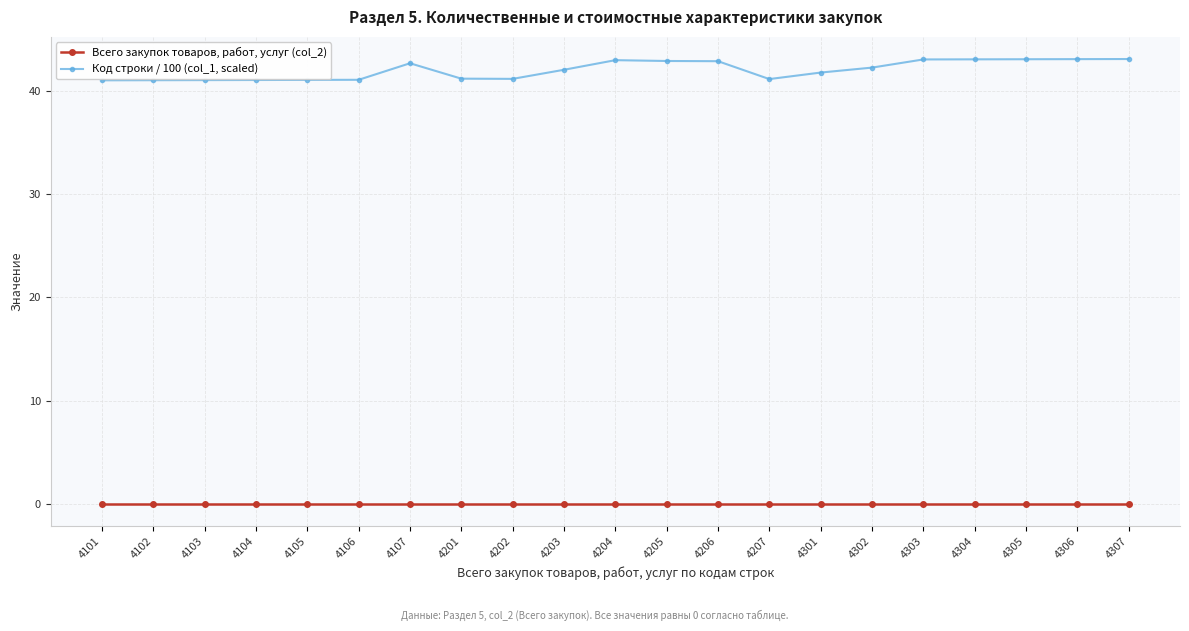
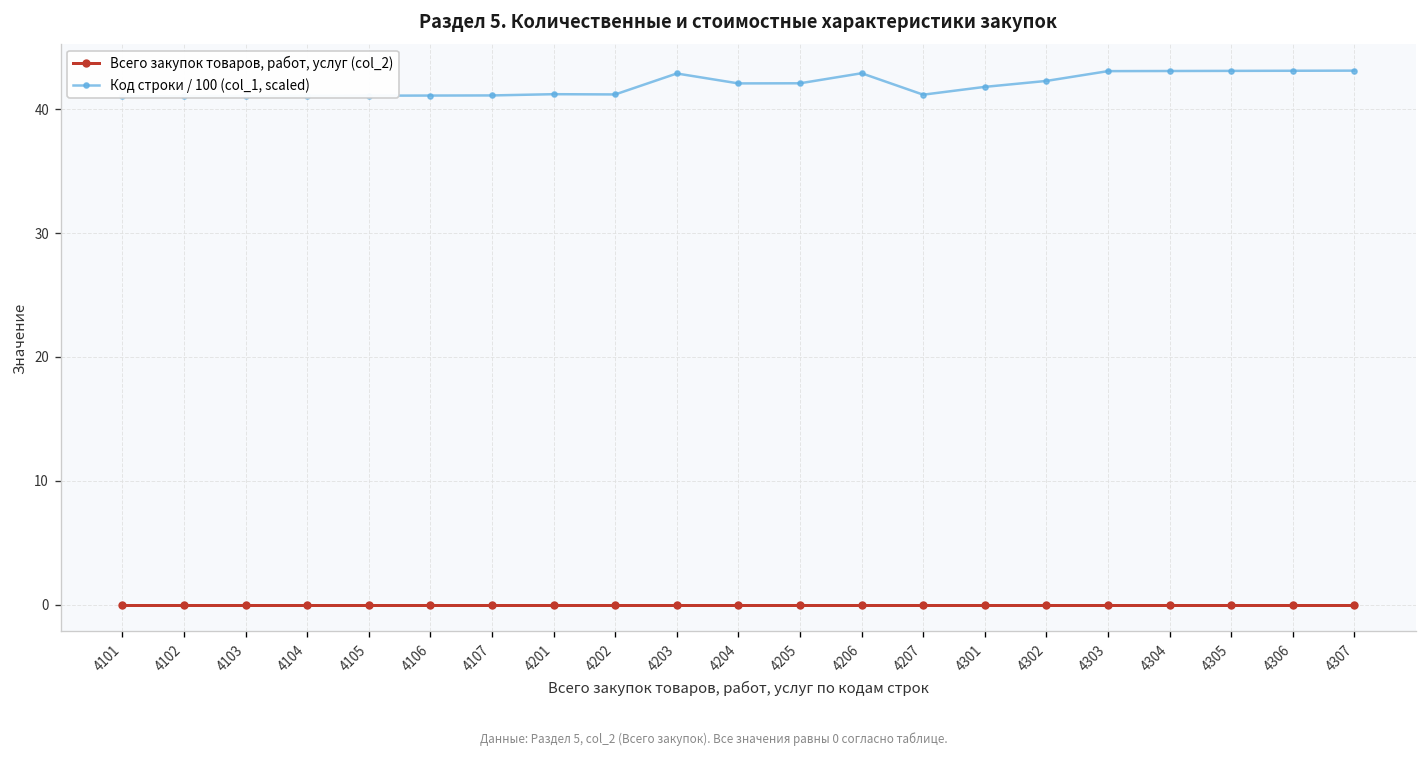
  {
    "Всего закупок товаров, работ, услуг (col_2)": {
      "4101": 0.0,
      "4102": 0.0,
      "4103": 0.0,
      "4104": 0.0,
      "4105": 0.0,
      "4106": 0.0,
      "4107": 0.0,
      "4201": 0.0,
      "4202": 0.0,
      "4203": 0.0,
      "4204": 0.0,
      "4205": 0.0,
      "4206": 0.0,
      "4207": 0.0,
      "4301": 0.0,
      "4302": 0.0,
      "4303": 0.0,
      "4304": 0.0,
      "4305": 0.0,
      "4306": 0.0,
      "4307": 0.0
    },
    "Код строки / 100 (col_1, scaled)": {
      "4101": 41.0,
      "4102": 41.0,
      "4103": 41.0,
      "4104": 41.0,
      "4105": 41.1,
      "4106": 41.1,
-     "4107": 42.7,
+     "4107": 41.1,
      "4201": 41.2,
      "4202": 41.2,
-     "4203": 42.0,
-     "4204": 43.0,
-     "4205": 42.9,
+     "4203": 42.8,
+     "4204": 42.0,
+     "4205": 42.1,
      "4206": 42.9,
      "4207": 41.1,
      "4301": 41.8,
      "4302": 42.2,
      "4303": 43.0,
      "4304": 43.0,
      "4305": 43.1,
      "4306": 43.1,
      "4307": 43.1
    }
  }
